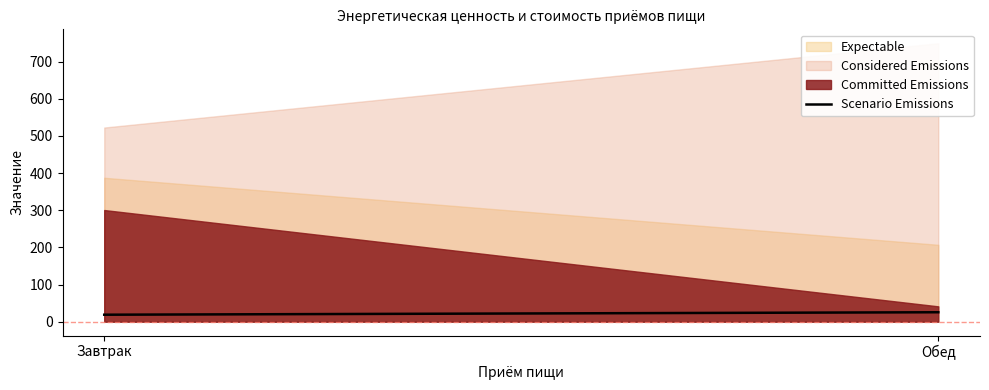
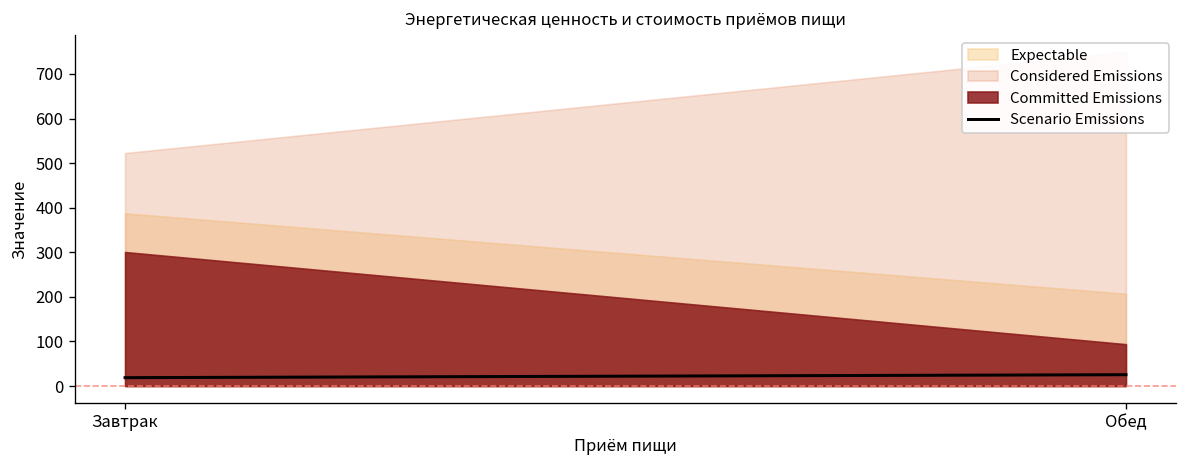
  {
    "Scenario Emissions": {
      "Завтрак": 20,
      "Обед": 30
    },
    "Committed Emissions": {
      "Завтрак": 300,
-     "Обед": 40
+     "Обед": 90
    }
  }
